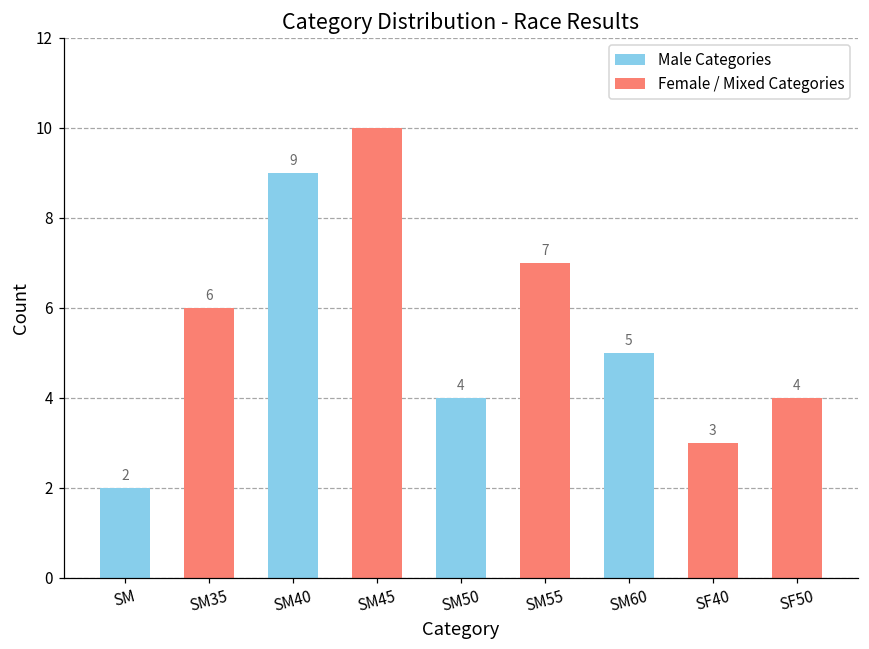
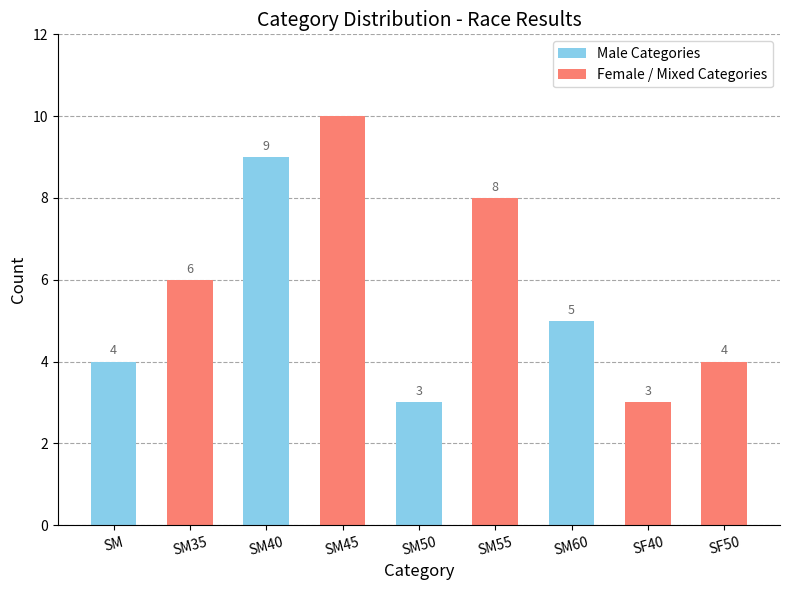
  {
-   "SM": 2,
+   "SM": 4,
    "SM35": 6,
    "SM40": 9,
-   "SM50": 4,
-   "SM55": 7,
+   "SM50": 3,
+   "SM55": 8,
    "SM60": 5,
    "SF40": 3,
    "SF50": 4
  }
